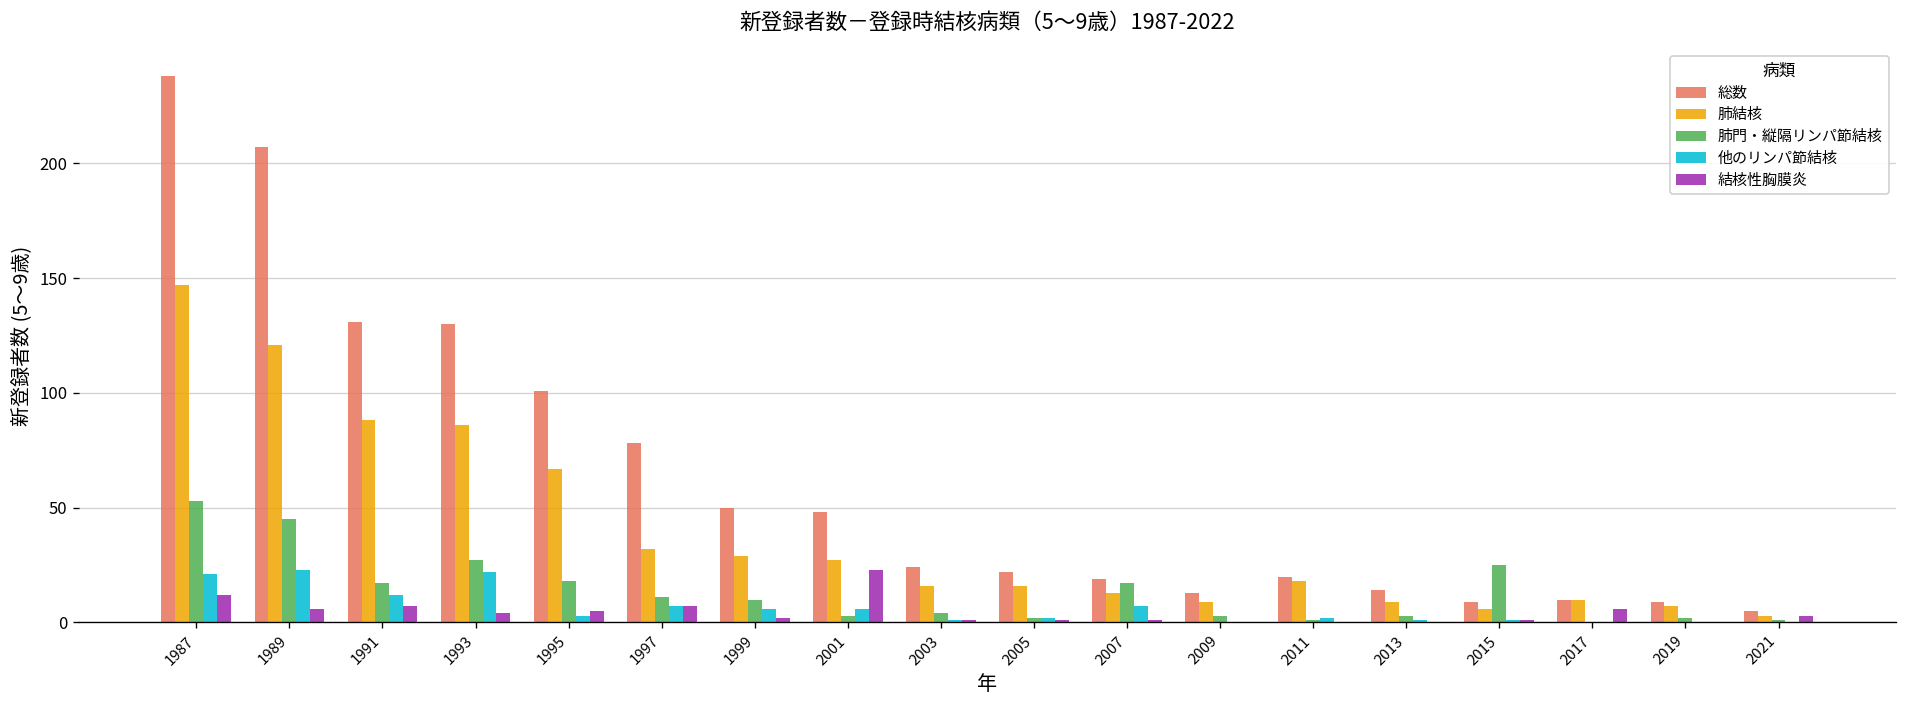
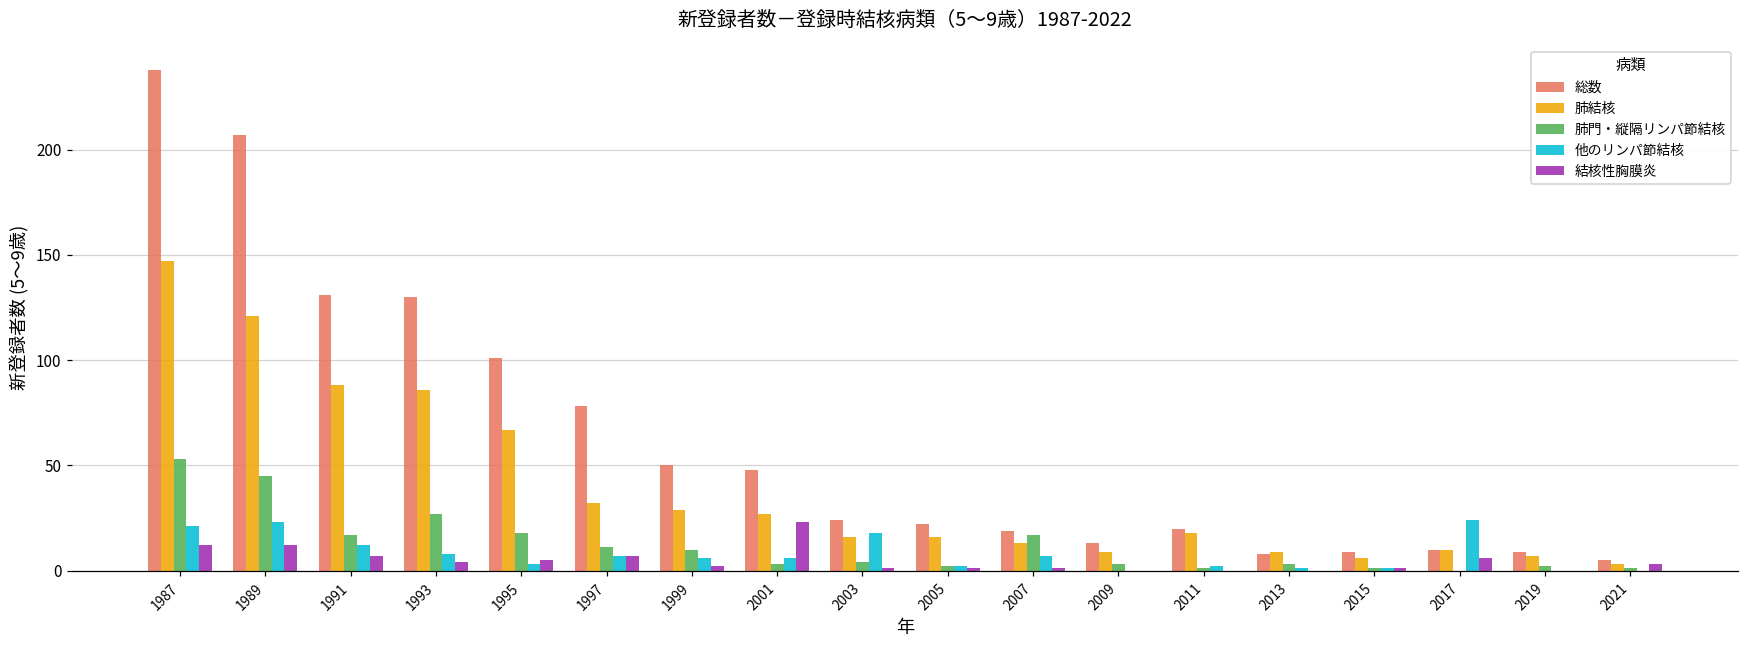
  {
    "総数": {
      "1987": 238,
      "1989": 207,
      "1991": 131,
      "1993": 130,
      "1995": 101,
      "1997": 78,
      "1999": 50,
      "2001": 48,
      "2003": 24,
      "2005": 22,
      "2007": 19,
      "2009": 13,
      "2011": 20,
-     "2013": 14,
+     "2013": 8,
      "2015": 9,
      "2017": 10,
      "2019": 9,
      "2021": 5
    },
    "肺結核": {
      "1987": 147,
      "1989": 121,
      "1991": 88,
      "1993": 86,
      "1995": 67,
      "1997": 32,
      "1999": 29,
      "2001": 27,
      "2003": 16,
      "2005": 16,
      "2007": 13,
      "2009": 9,
      "2011": 18,
      "2013": 9,
      "2015": 6,
      "2017": 10,
      "2019": 7,
      "2021": 3
    },
    "肺門・縦隔リンパ節結核": {
      "1987": 53,
      "1989": 45,
      "1991": 17,
      "1993": 27,
      "1995": 18,
      "1997": 11,
      "1999": 10,
      "2001": 3,
      "2003": 4,
      "2005": 2,
      "2007": 17,
      "2009": 3,
      "2013": 3,
-     "2015": 25,
+     "2015": 1,
      "2017": 0,
      "2019": 2
    },
    "他のリンパ節結核": {
      "1987": 21,
      "1989": 23,
      "1991": 12,
-     "1993": 22,
+     "1993": 8,
      "1995": 3,
      "1997": 7,
      "1999": 6,
      "2001": 6,
-     "2003": 1,
+     "2003": 18,
      "2005": 2,
      "2007": 7,
      "2009": 0,
      "2011": 2,
-     "2017": 0,
+     "2017": 24,
      "2019": 0,
      "2021": 0
    },
    "結核性胸膜炎": {
      "1987": 12,
-     "1989": 6,
+     "1989": 12,
      "1991": 7,
      "1993": 4,
      "1995": 5,
      "1997": 7,
      "1999": 2,
      "2001": 23,
      "2009": 0,
      "2011": 0,
      "2013": 0,
      "2017": 6,
      "2019": 0,
      "2021": 3
    }
  }
